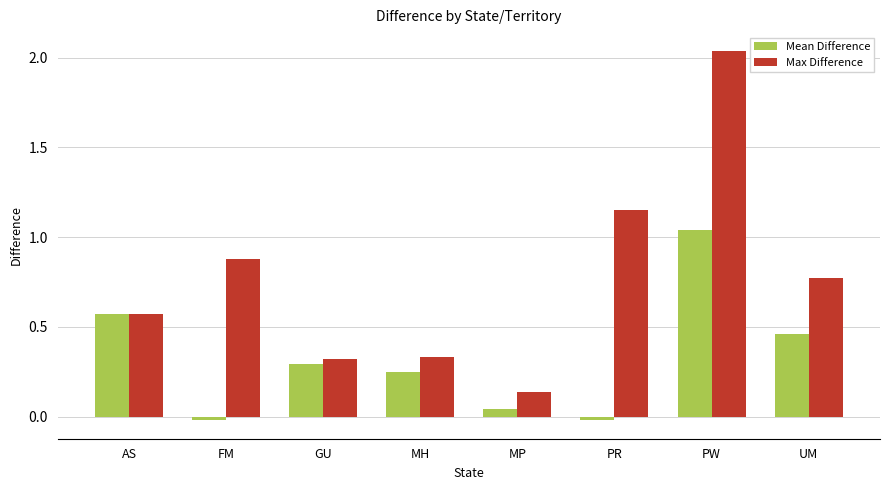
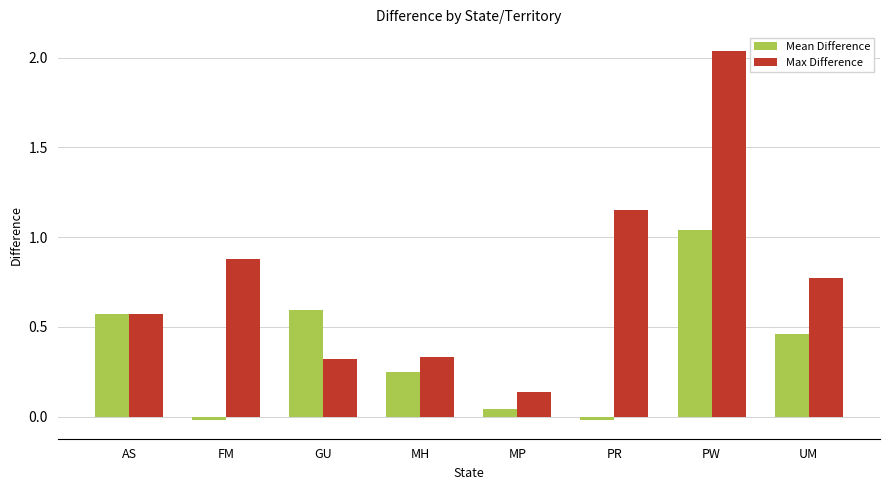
  {
    "Mean Difference": {
      "AS": 0.57,
      "FM": -0.02,
-     "GU": 0.30,
+     "GU": 0.60,
      "MH": 0.25,
      "MP": 0.04,
      "PR": -0.02,
      "PW": 1.04,
      "UM": 0.46
    },
    "Max Difference": {
      "AS": 0.57,
      "FM": 0.88,
      "GU": 0.32,
      "MH": 0.33,
      "MP": 0.14,
      "PR": 1.15,
      "PW": 2.04,
      "UM": 0.77
    }
  }
